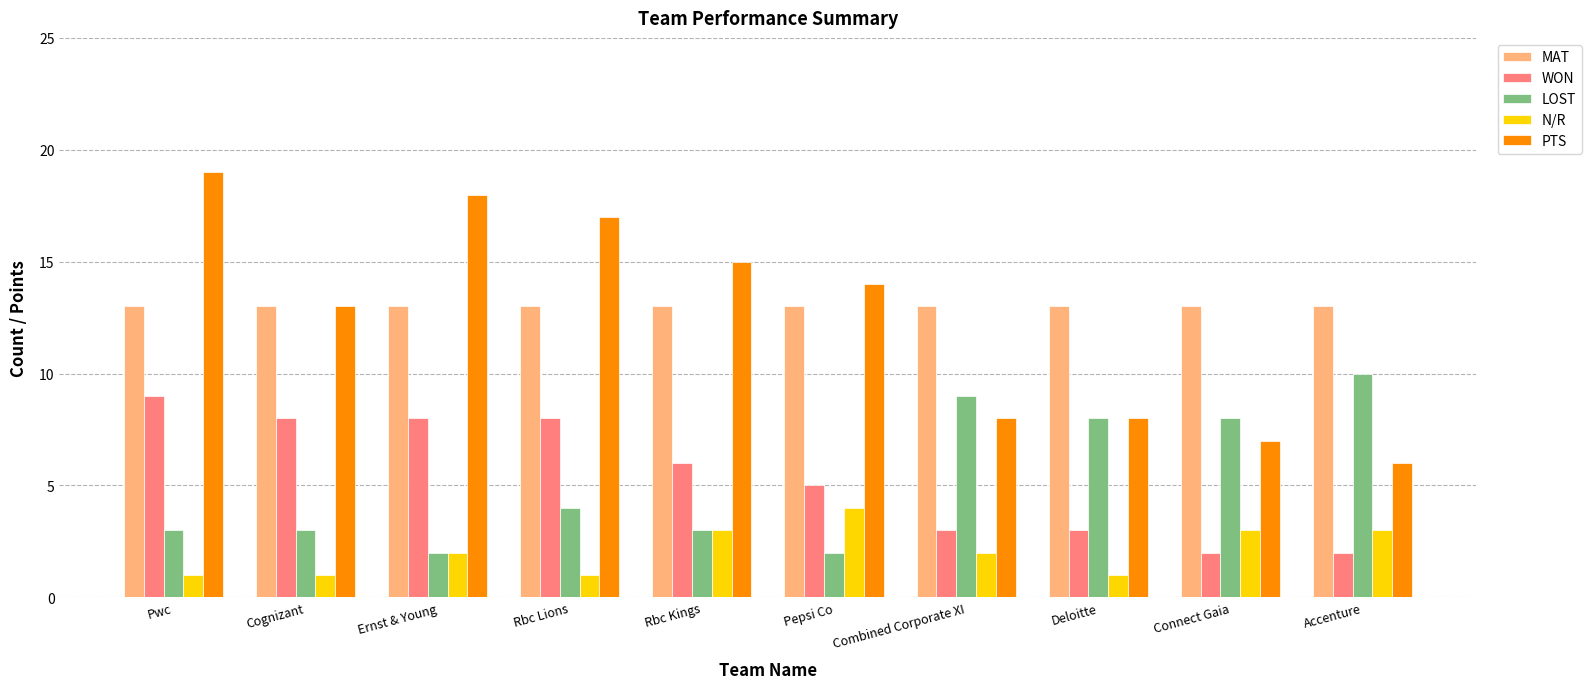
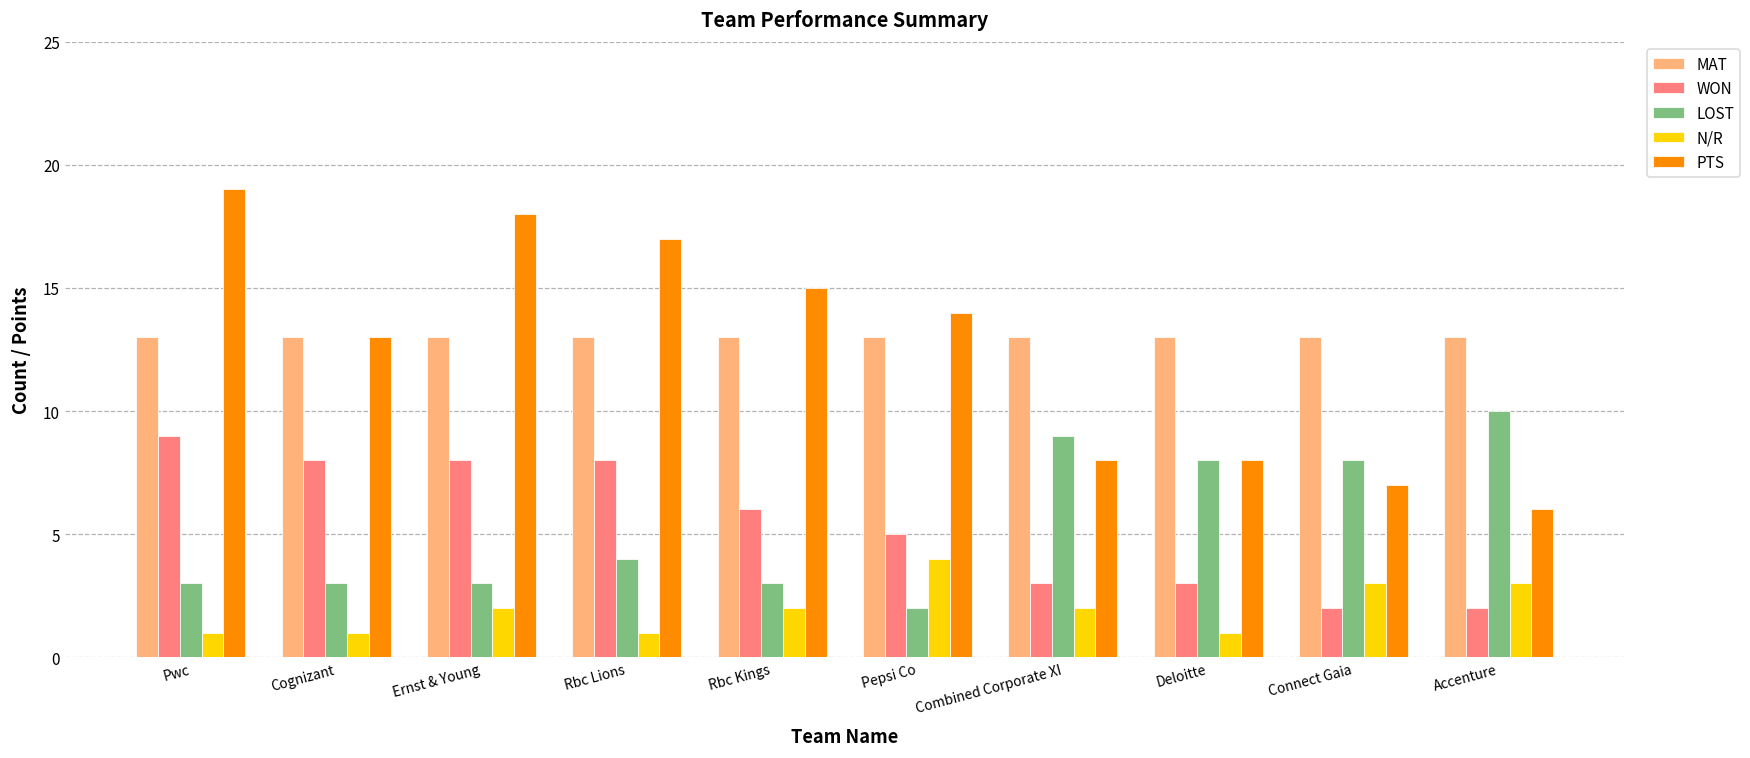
  {
    "LOST": {
      "Pwc": 3,
      "Cognizant": 3,
-     "Ernst & Young": 2,
+     "Ernst & Young": 3,
      "Rbc Lions": 4,
      "Rbc Kings": 3,
      "Pepsi Co": 2,
      "Combined Corporate XI": 9,
      "Deloitte": 8,
      "Connect Gaia": 8,
      "Accenture": 10
    },
    "N/R": {
      "Pwc": 1,
      "Cognizant": 1,
      "Ernst & Young": 2,
      "Rbc Lions": 1,
-     "Rbc Kings": 3,
+     "Rbc Kings": 2,
      "Pepsi Co": 4,
      "Combined Corporate XI": 2,
      "Deloitte": 1,
      "Connect Gaia": 3,
      "Accenture": 3
    },
    "PTS": {
      "Pwc": 19,
      "Cognizant": 13,
      "Ernst & Young": 18,
      "Rbc Lions": 17,
      "Rbc Kings": 15,
      "Pepsi Co": 14,
      "Combined Corporate XI": 8,
      "Deloitte": 8,
      "Connect Gaia": 7,
      "Accenture": 6
    }
  }
